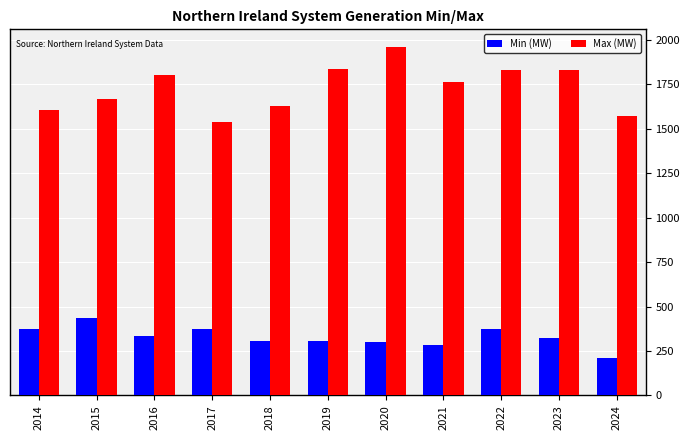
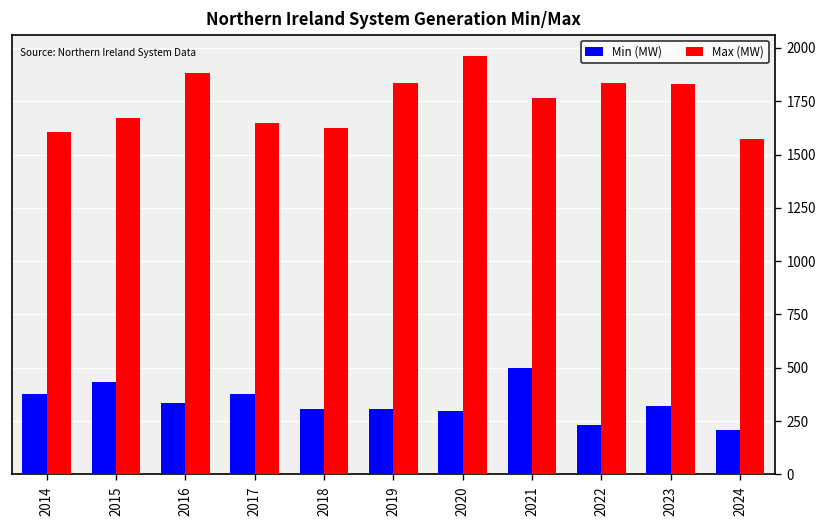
  {
    "Min (MW)": {
      "2014": 380,
      "2015": 440,
      "2016": 330,
      "2017": 380,
      "2018": 310,
      "2019": 300,
      "2020": 300,
-     "2021": 280,
-     "2022": 370,
+     "2021": 500,
+     "2022": 230,
      "2023": 320,
      "2024": 210
    },
    "Max (MW)": {
      "2014": 1610,
      "2015": 1670,
-     "2016": 1800,
-     "2017": 1540,
+     "2016": 1880,
+     "2017": 1650,
      "2018": 1630,
      "2019": 1840,
      "2020": 1960,
      "2021": 1770,
      "2022": 1830,
      "2023": 1830,
      "2024": 1570
    }
  }
